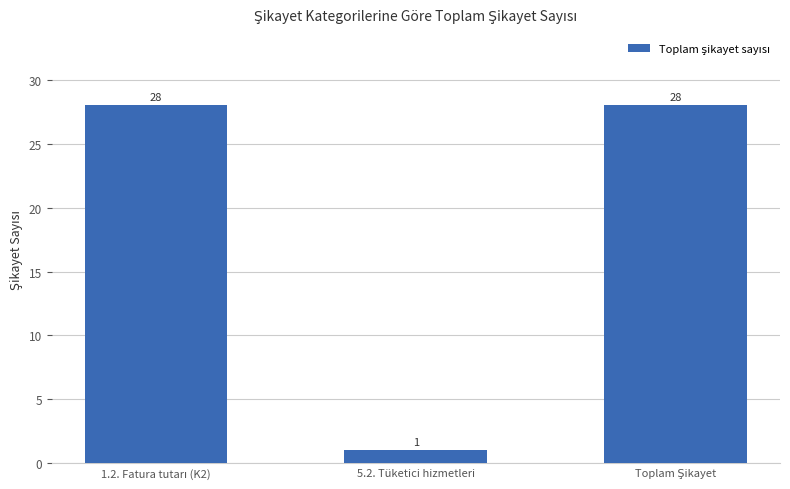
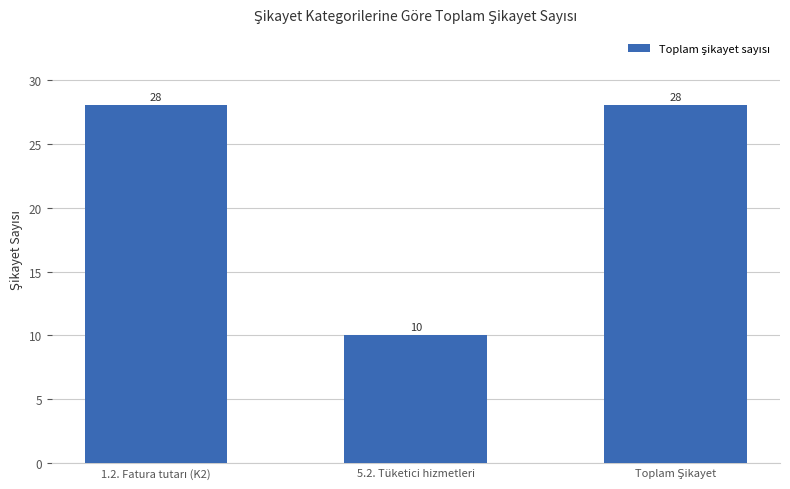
  {
    "1.2. Fatura tutarı (K2)": 28,
-   "5.2. Tüketici hizmetleri": 1,
+   "5.2. Tüketici hizmetleri": 10,
    "Toplam Şikayet": 28
  }
